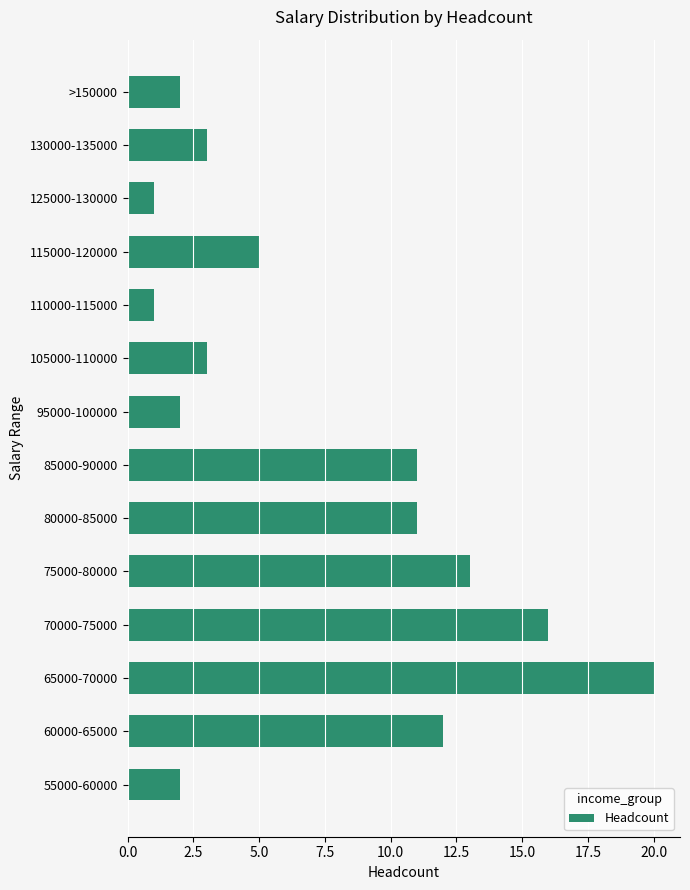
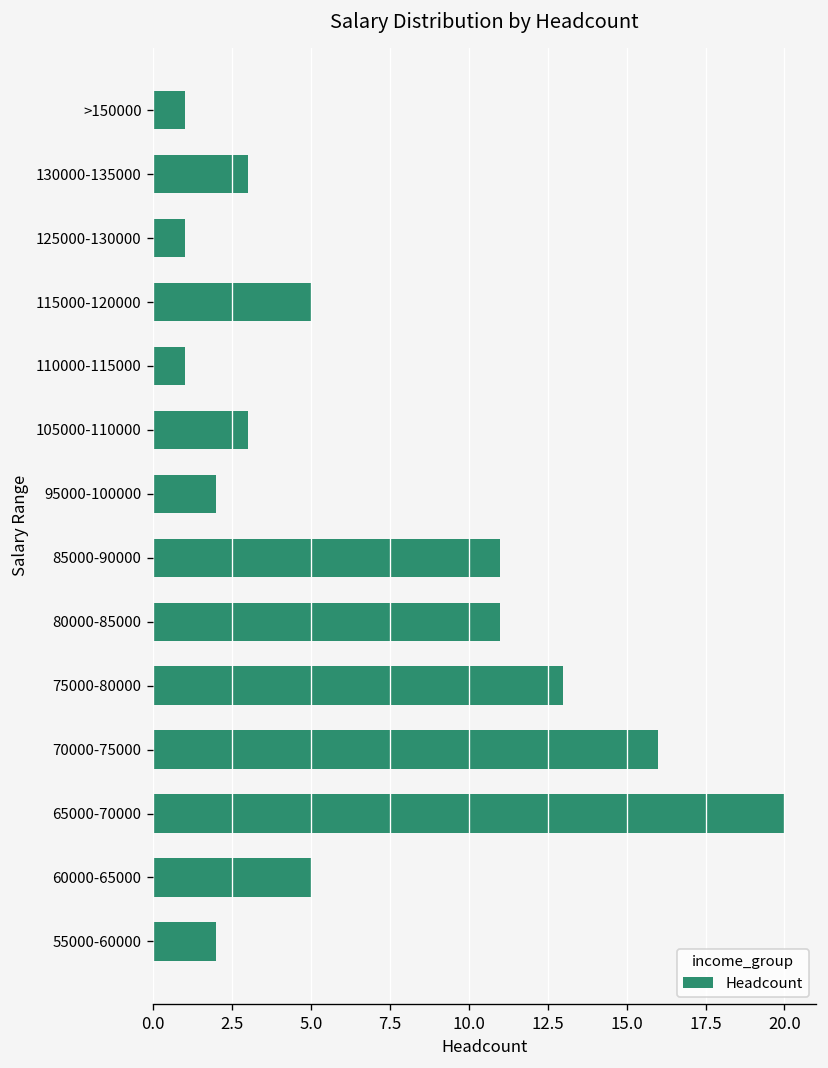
  {
-   ">150000": 2,
+   ">150000": 1,
    "130000-135000": 3,
    "125000-130000": 1,
    "115000-120000": 5,
    "110000-115000": 1,
    "105000-110000": 3,
    "95000-100000": 2,
    "85000-90000": 11,
    "80000-85000": 11,
    "75000-80000": 13,
    "70000-75000": 16,
    "65000-70000": 20,
-   "60000-65000": 12,
+   "60000-65000": 5,
    "55000-60000": 2
  }
